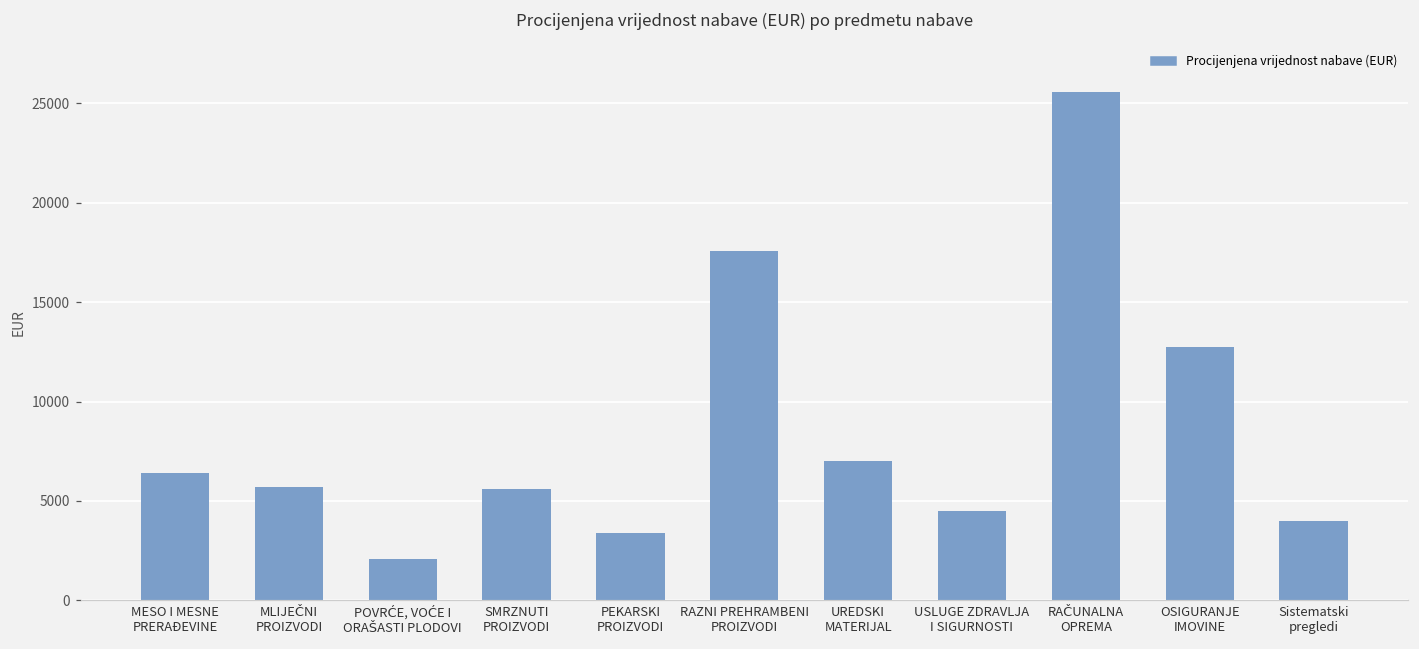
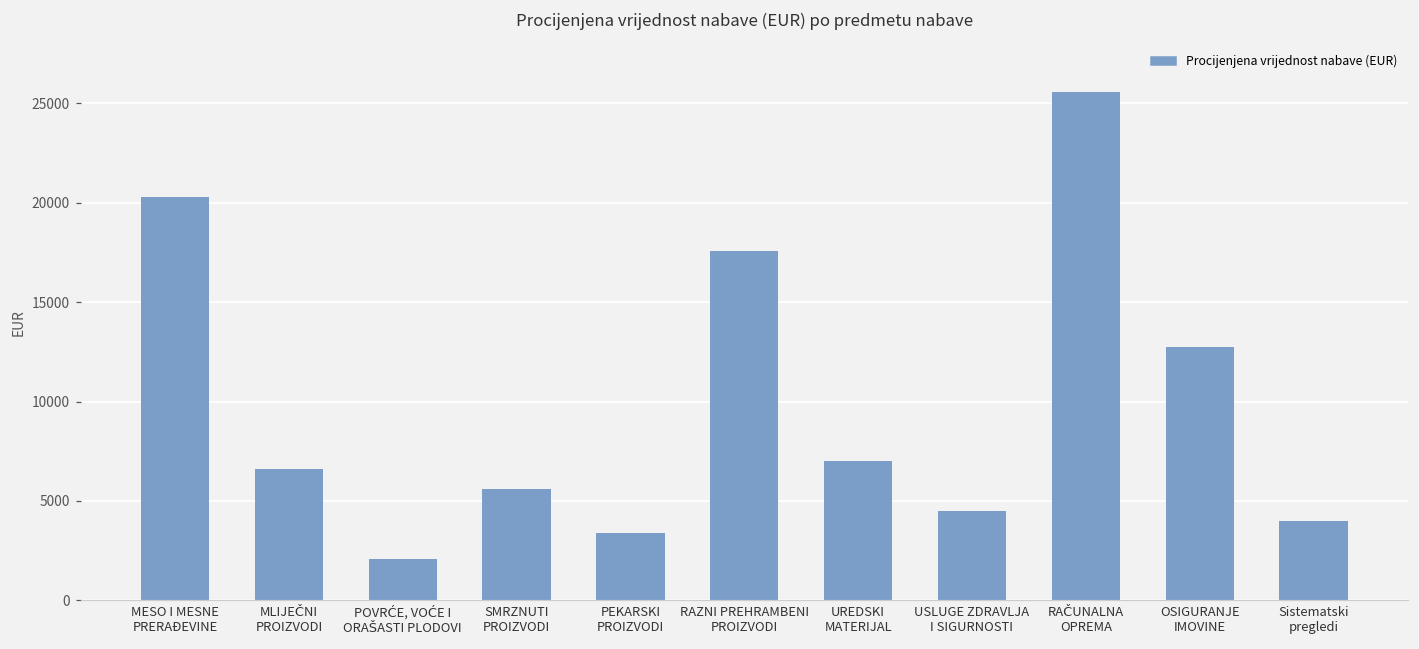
  {
-   "MESO I MESNE PRERAĐEVINE": 6400,
-   "MLIJEČNI PROIZVODI": 5700,
+   "MESO I MESNE PRERAĐEVINE": 20300,
+   "MLIJEČNI PROIZVODI": 6600,
    "POVRĆE, VOĆE I ORAŠASTI PLODOVI": 2100,
    "SMRZNUTI PROIZVODI": 5600,
    "PEKARSKI PROIZVODI": 3400,
    "RAZNI PREHRAMBENI PROIZVODI": 17600,
    "UREDSKI MATERIJAL": 7000,
    "USLUGE ZDRAVLJA I SIGURNOSTI": 4500,
    "RAČUNALNA OPREMA": 25600,
    "OSIGURANJE IMOVINE": 12700,
    "Sistematski pregledi": 4000
  }
